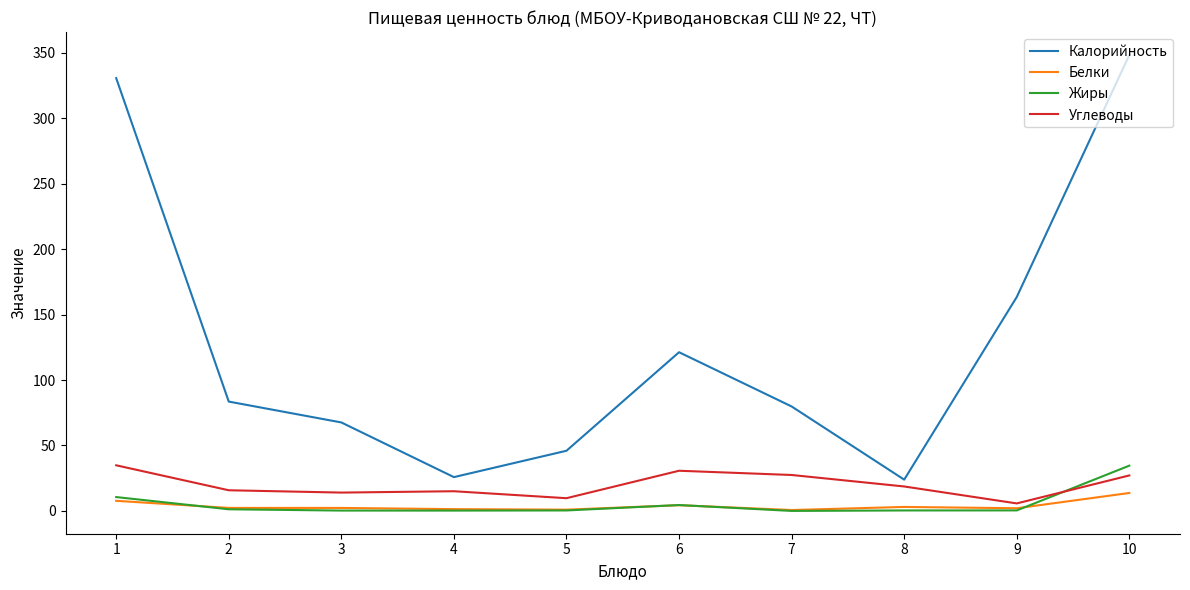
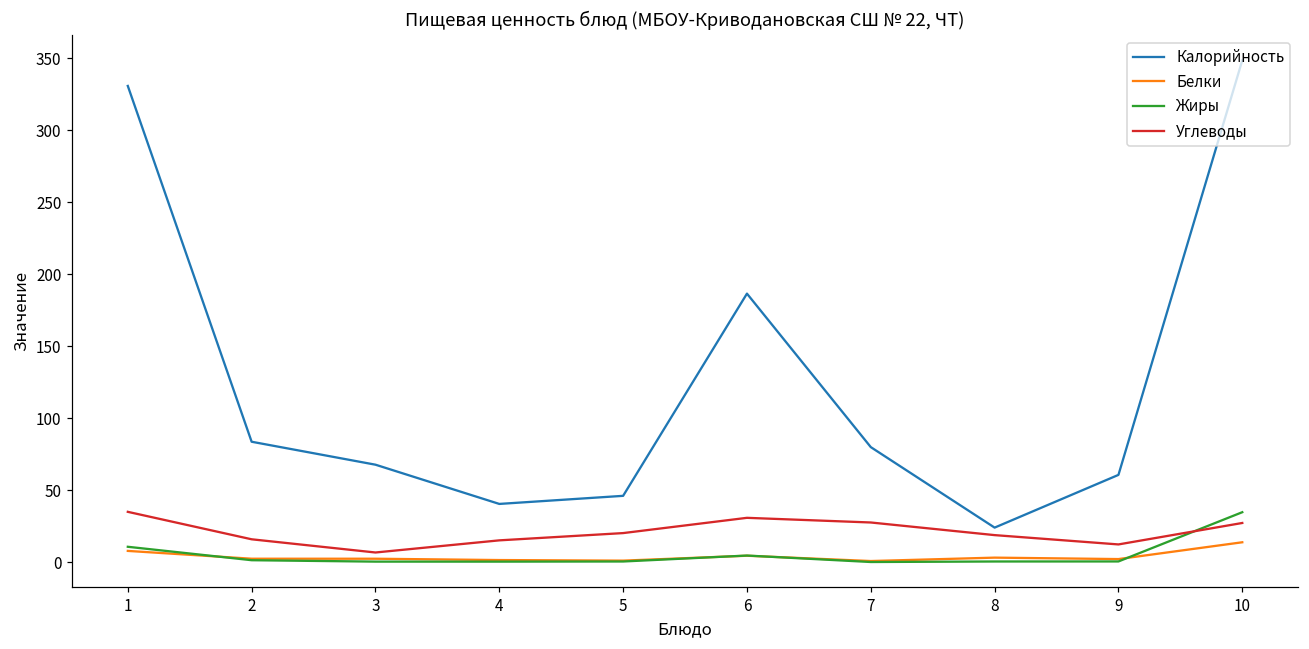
  {
    "Калорийность": {
      "1": 331,
      "2": 84,
      "3": 68,
-     "4": 26,
+     "4": 40,
      "5": 46,
-     "6": 121,
+     "6": 186,
      "7": 80,
      "8": 24,
-     "9": 163
+     "9": 61
    },
    "Белки": {
      "1": 8,
      "3": 2,
      "8": 3,
      "10": 14
    },
    "Жиры": {
      "1": 11,
      "3": 0,
      "8": 0,
      "10": 35
    },
    "Углеводы": {
      "1": 35,
      "2": 16,
-     "3": 14,
+     "3": 7,
      "4": 15,
-     "5": 10,
+     "5": 20,
      "6": 31,
      "7": 27,
      "8": 19,
-     "9": 6,
+     "9": 12,
      "10": 27
    }
  }
